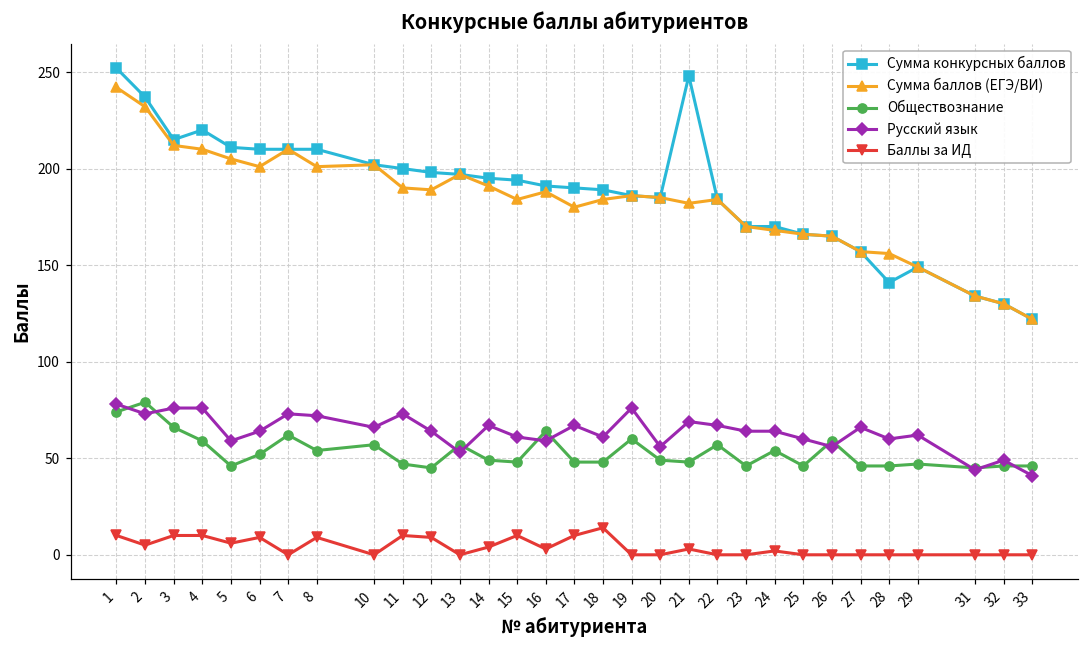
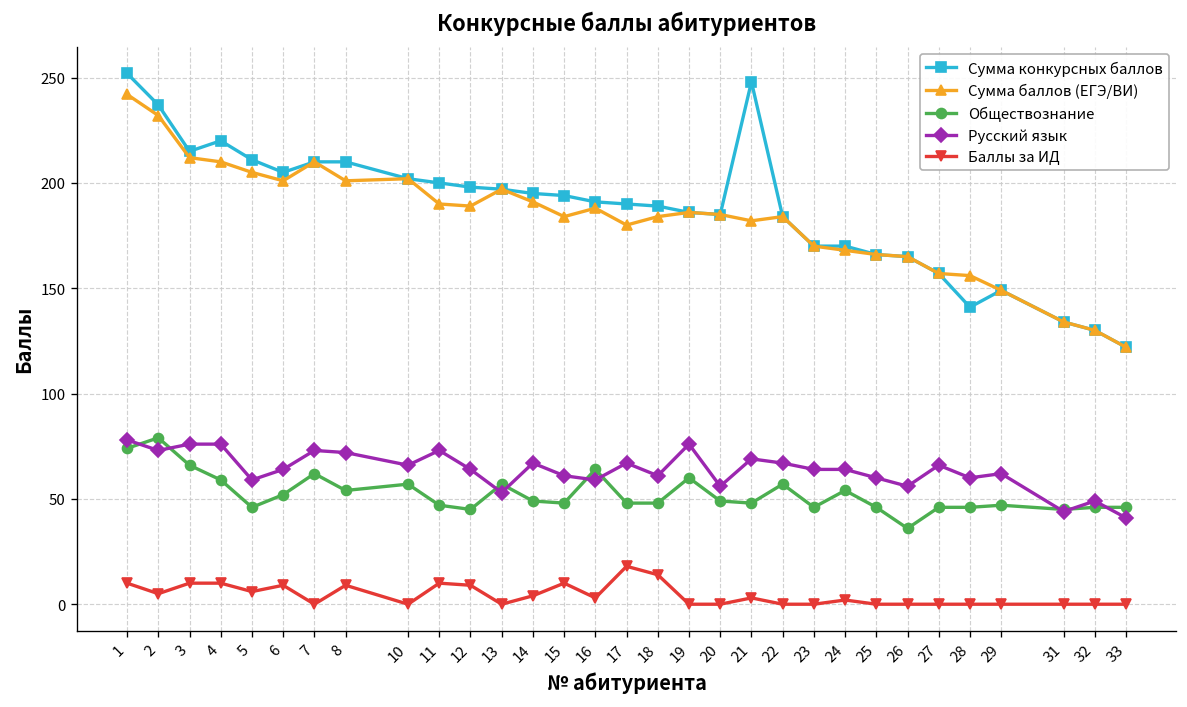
  {
    "Сумма конкурсных баллов": {
      "1": 252,
      "2": 237,
      "3": 215,
      "4": 220,
      "5": 211,
-     "6": 210,
+     "6": 205,
      "8": 210,
      "11": 200,
      "12": 198,
      "14": 195,
      "15": 194,
      "16": 191,
      "17": 190,
      "18": 189,
      "21": 248,
      "24": 170,
      "28": 141
    },
    "Сумма баллов (ЕГЭ/ВИ)": {
      "1": 242,
      "2": 232,
      "3": 212,
      "4": 210,
      "5": 205,
      "6": 201,
      "8": 201,
      "11": 190,
      "12": 189,
      "14": 191,
      "15": 184,
      "16": 188,
      "17": 180,
      "18": 184,
      "21": 182,
      "24": 168,
      "28": 156
    },
    "Обществознание": {
      "1": 74,
      "2": 79,
      "3": 66,
      "4": 59,
      "5": 46,
      "6": 52,
      "7": 62,
      "8": 54,
      "10": 57,
      "11": 47,
      "12": 45,
      "13": 57,
      "14": 49,
      "15": 48,
      "16": 64,
      "17": 48,
      "18": 48,
      "19": 60,
      "20": 49,
      "21": 48,
      "22": 57,
      "23": 46,
      "24": 54,
      "25": 46,
-     "26": 59,
+     "26": 36,
      "27": 46,
      "28": 46,
      "29": 47,
      "32": 46,
      "33": 46
    },
    "Русский язык": {
      "1": 78,
      "2": 73,
      "3": 76,
      "4": 76,
      "5": 59,
      "6": 64,
      "7": 73,
      "8": 72,
      "10": 66,
      "11": 73,
      "12": 64,
      "13": 53,
      "14": 67,
      "15": 61,
      "16": 59,
      "17": 67,
      "18": 61,
      "19": 76,
      "20": 56,
      "21": 69,
      "22": 67,
      "23": 64,
      "24": 64,
      "25": 60,
      "26": 56,
      "27": 66,
      "28": 60,
      "29": 62,
      "32": 49,
      "33": 41
    },
    "Баллы за ИД": {
      "1": 10,
      "2": 5,
      "3": 10,
      "4": 10,
      "5": 6,
      "6": 9,
      "7": 0,
      "8": 9,
      "10": 0,
      "11": 10,
      "12": 9,
      "13": 0,
      "14": 4,
      "15": 10,
      "16": 3,
-     "17": 10,
+     "17": 18,
      "18": 14,
      "19": 0,
      "20": 0,
      "21": 3,
      "22": 0,
      "23": 0,
      "24": 2,
      "25": 0,
      "26": 0,
      "27": 0,
      "28": 0,
      "29": 0,
      "31": 0,
      "32": 0,
      "33": 0
    }
  }
